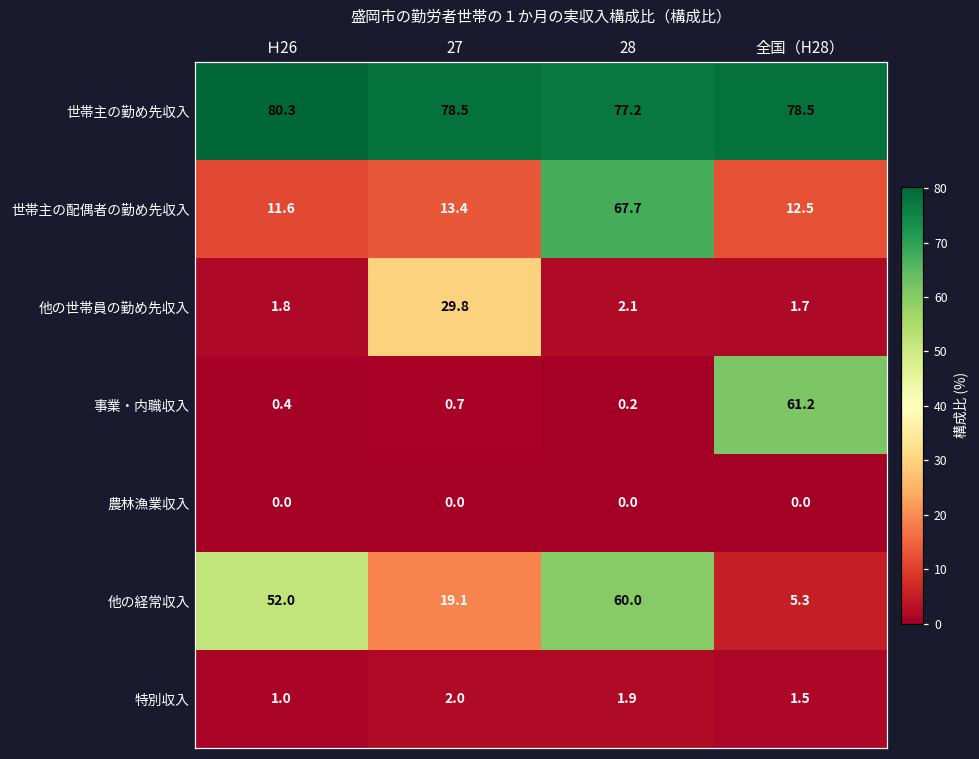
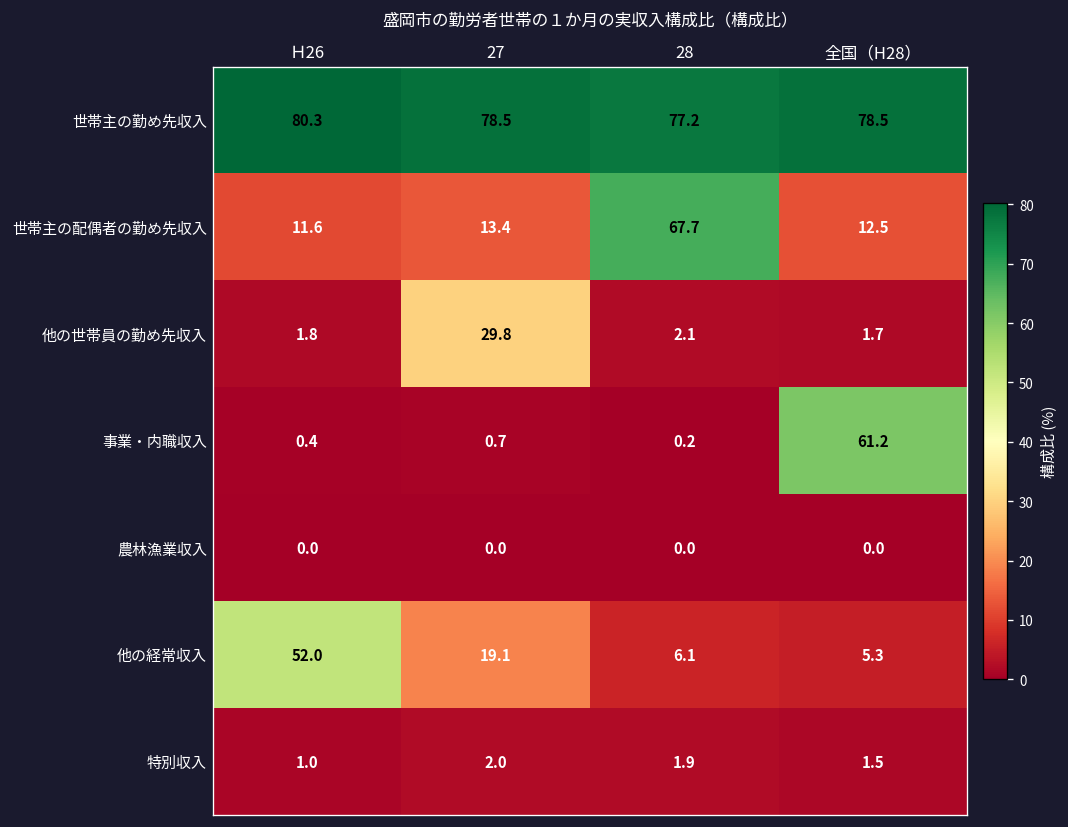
  {
    "世帯主の勤め先収入": {
      "Ｈ26": 80.3,
      "27": 78.5,
      "28": 77.2,
      "全国（H28）": 78.5
    },
    "世帯主の配偶者の勤め先収入": {
      "Ｈ26": 11.6,
      "27": 13.4,
      "28": 67.7,
      "全国（H28）": 12.5
    },
    "他の世帯員の勤め先収入": {
      "Ｈ26": 1.8,
      "27": 29.8,
      "28": 2.1,
      "全国（H28）": 1.7
    },
    "事業・内職収入": {
      "Ｈ26": 0.4,
      "27": 0.7,
      "28": 0.2,
      "全国（H28）": 61.2
    },
    "農林漁業収入": {
      "Ｈ26": 0.0,
      "27": 0.0,
      "28": 0.0,
      "全国（H28）": 0.0
    },
    "他の経常収入": {
      "Ｈ26": 52.0,
      "27": 19.1,
-     "28": 60.0,
+     "28": 6.1,
      "全国（H28）": 5.3
    },
    "特別収入": {
      "Ｈ26": 1.0,
      "27": 2.0,
      "28": 1.9,
      "全国（H28）": 1.5
    }
  }
